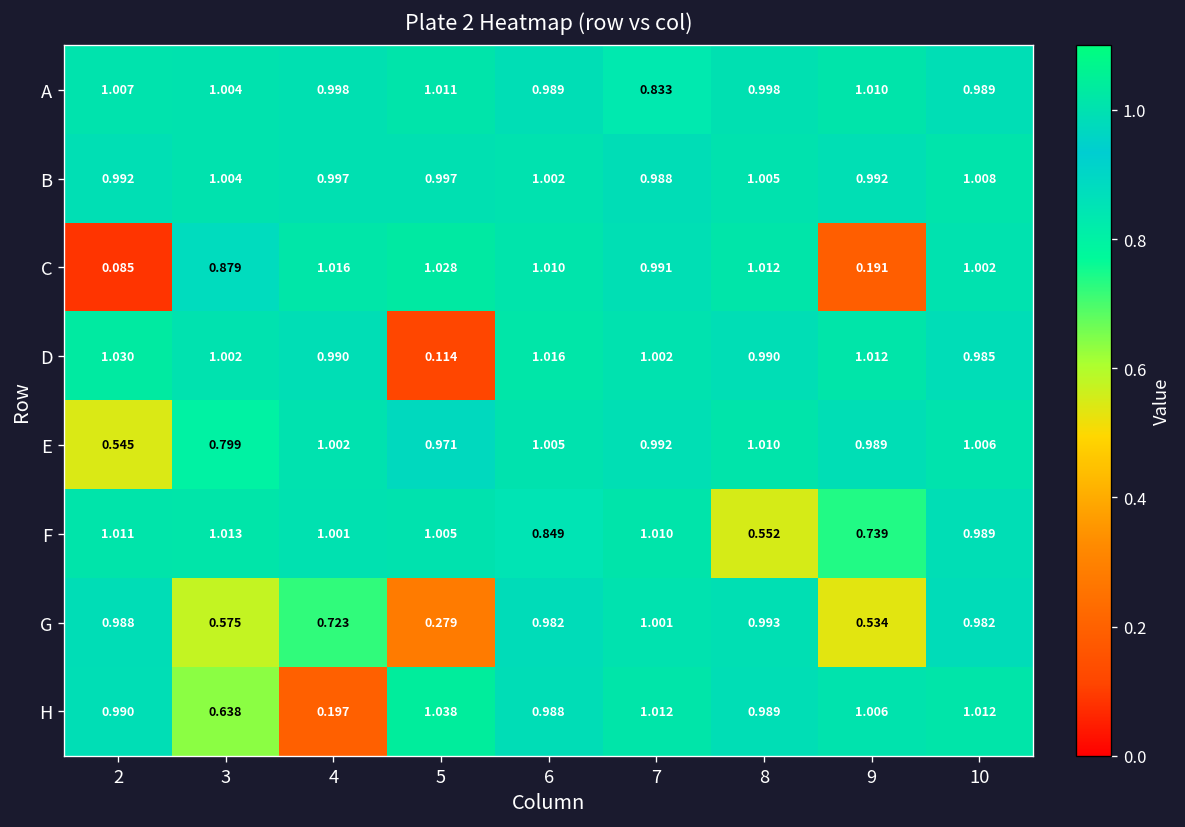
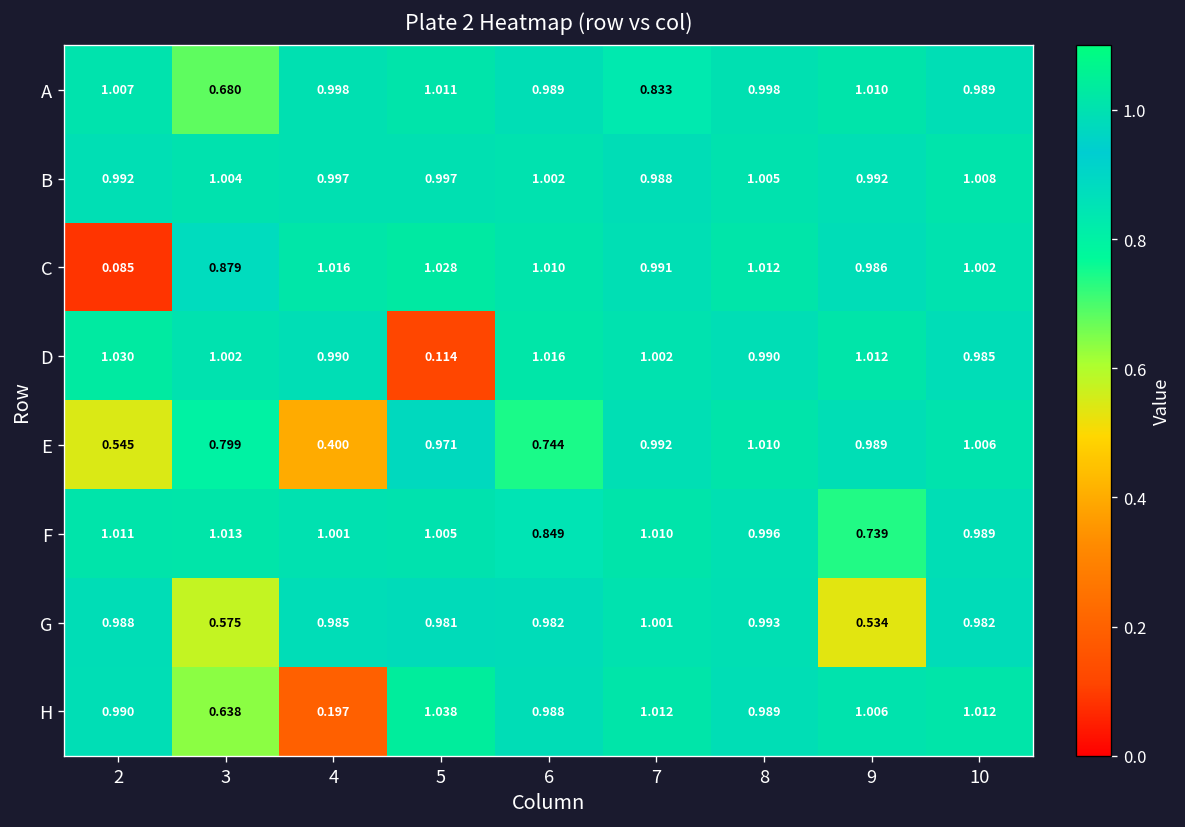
  {
    "A": {
      "2": 1.007,
-     "3": 1.004,
+     "3": 0.680,
      "4": 0.998,
      "5": 1.011,
      "6": 0.989,
      "7": 0.833,
      "8": 0.998,
      "9": 1.010,
      "10": 0.989
    },
    "B": {
      "2": 0.992,
      "3": 1.004,
      "4": 0.997,
      "5": 0.997,
      "6": 1.002,
      "7": 0.988,
      "8": 1.005,
      "9": 0.992,
      "10": 1.008
    },
    "C": {
      "2": 0.085,
      "3": 0.879,
      "4": 1.016,
      "5": 1.028,
      "6": 1.010,
      "7": 0.991,
      "8": 1.012,
-     "9": 0.191,
+     "9": 0.986,
      "10": 1.002
    },
    "D": {
      "2": 1.030,
      "3": 1.002,
      "4": 0.990,
      "5": 0.114,
      "6": 1.016,
      "7": 1.002,
      "8": 0.990,
      "9": 1.012,
      "10": 0.985
    },
    "E": {
      "2": 0.545,
      "3": 0.799,
-     "4": 1.002,
+     "4": 0.400,
      "5": 0.971,
-     "6": 1.005,
+     "6": 0.744,
      "7": 0.992,
      "8": 1.010,
      "9": 0.989,
      "10": 1.006
    },
    "F": {
      "2": 1.011,
      "3": 1.013,
      "4": 1.001,
      "5": 1.005,
      "6": 0.849,
      "7": 1.010,
-     "8": 0.552,
+     "8": 0.996,
      "9": 0.739,
      "10": 0.989
    },
    "G": {
      "2": 0.988,
      "3": 0.575,
-     "4": 0.723,
-     "5": 0.279,
+     "4": 0.985,
+     "5": 0.981,
      "6": 0.982,
      "7": 1.001,
      "8": 0.993,
      "9": 0.534,
      "10": 0.982
    },
    "H": {
      "2": 0.990,
      "3": 0.638,
      "4": 0.197,
      "5": 1.038,
      "6": 0.988,
      "7": 1.012,
      "8": 0.989,
      "9": 1.006,
      "10": 1.012
    }
  }
